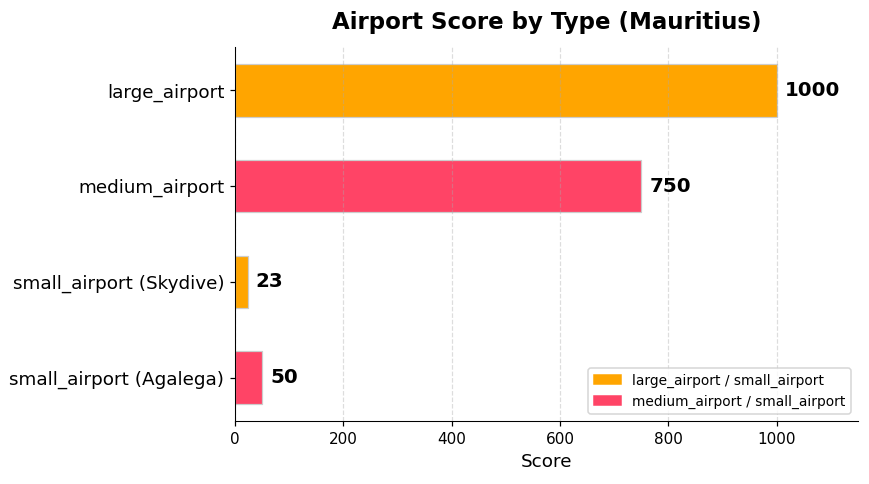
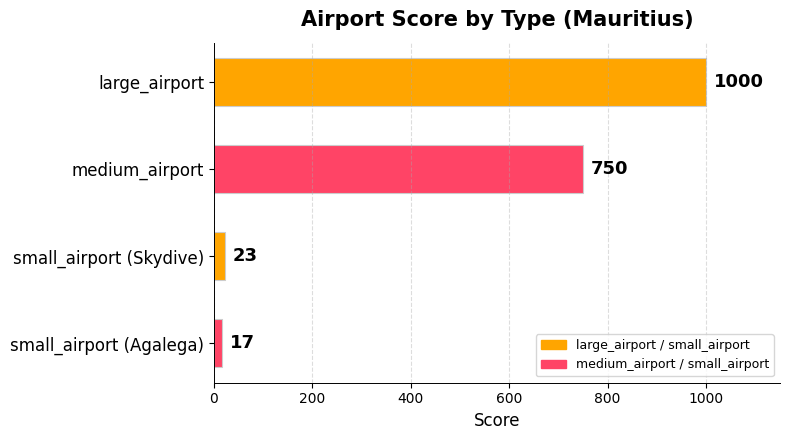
  {
    "large_airport": 1000,
    "medium_airport": 750,
    "small_airport (Skydive)": 23,
-   "small_airport (Agalega)": 50
+   "small_airport (Agalega)": 17
  }
